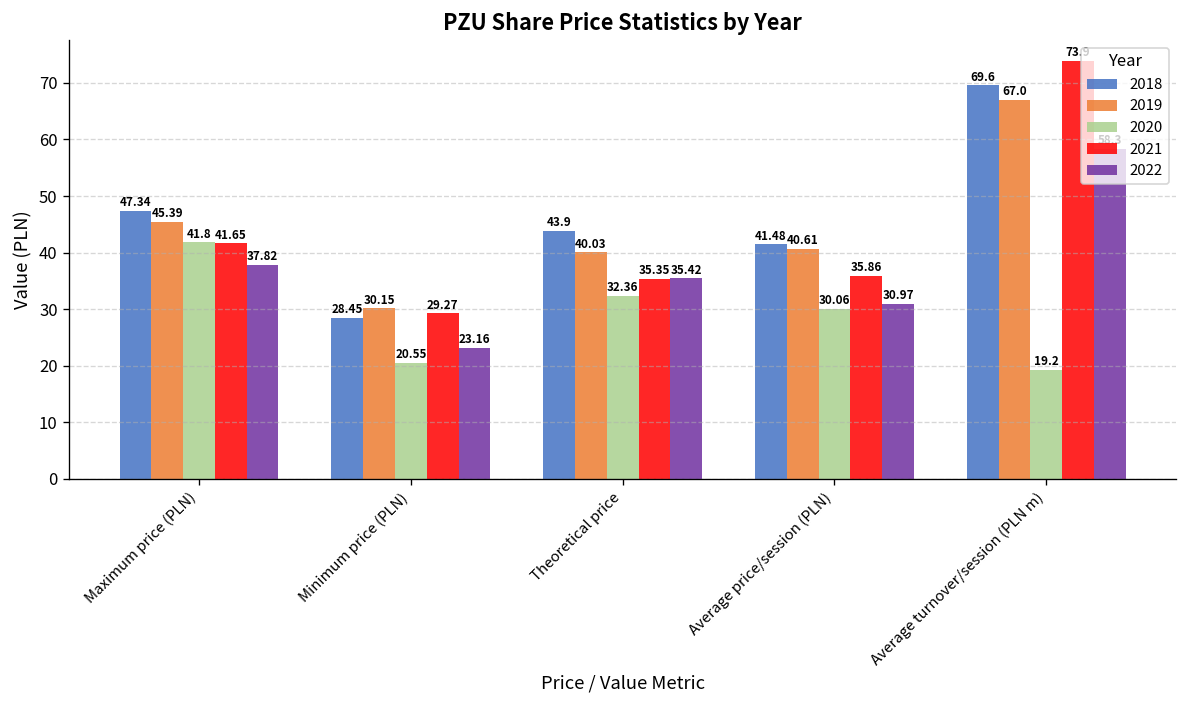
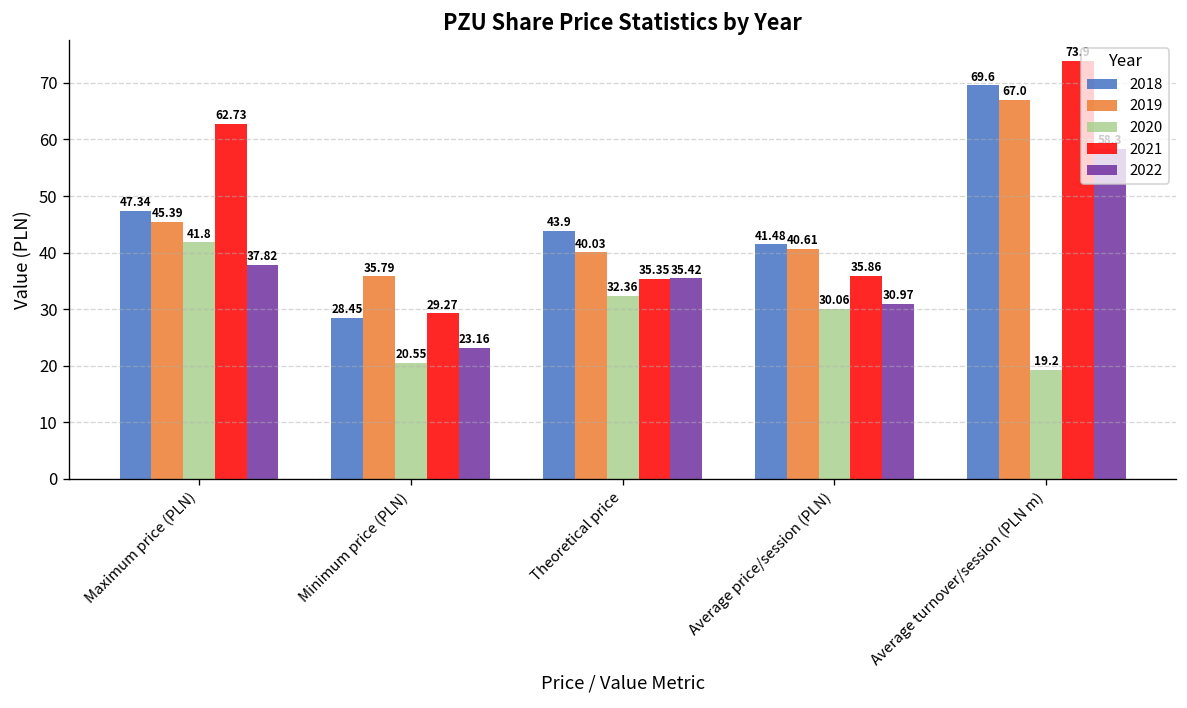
  {
    "2018": {
      "Maximum price (PLN)": 47.34,
      "Minimum price (PLN)": 28.45,
      "Theoretical price": 43.9,
      "Average price/session (PLN)": 41.48,
      "Average turnover/session (PLN m)": 69.6
    },
    "2019": {
      "Maximum price (PLN)": 45.39,
-     "Minimum price (PLN)": 30.15,
+     "Minimum price (PLN)": 35.79,
      "Theoretical price": 40.03,
      "Average price/session (PLN)": 40.61,
      "Average turnover/session (PLN m)": 67.0
    },
    "2020": {
      "Maximum price (PLN)": 41.8,
      "Minimum price (PLN)": 20.55,
      "Theoretical price": 32.36,
      "Average price/session (PLN)": 30.06,
      "Average turnover/session (PLN m)": 19.2
    },
    "2021": {
-     "Maximum price (PLN)": 41.65,
+     "Maximum price (PLN)": 62.73,
      "Minimum price (PLN)": 29.27,
      "Theoretical price": 35.35,
      "Average price/session (PLN)": 35.86
    },
    "2022": {
      "Maximum price (PLN)": 37.82,
      "Minimum price (PLN)": 23.16,
      "Theoretical price": 35.42,
      "Average price/session (PLN)": 30.97
    }
  }
